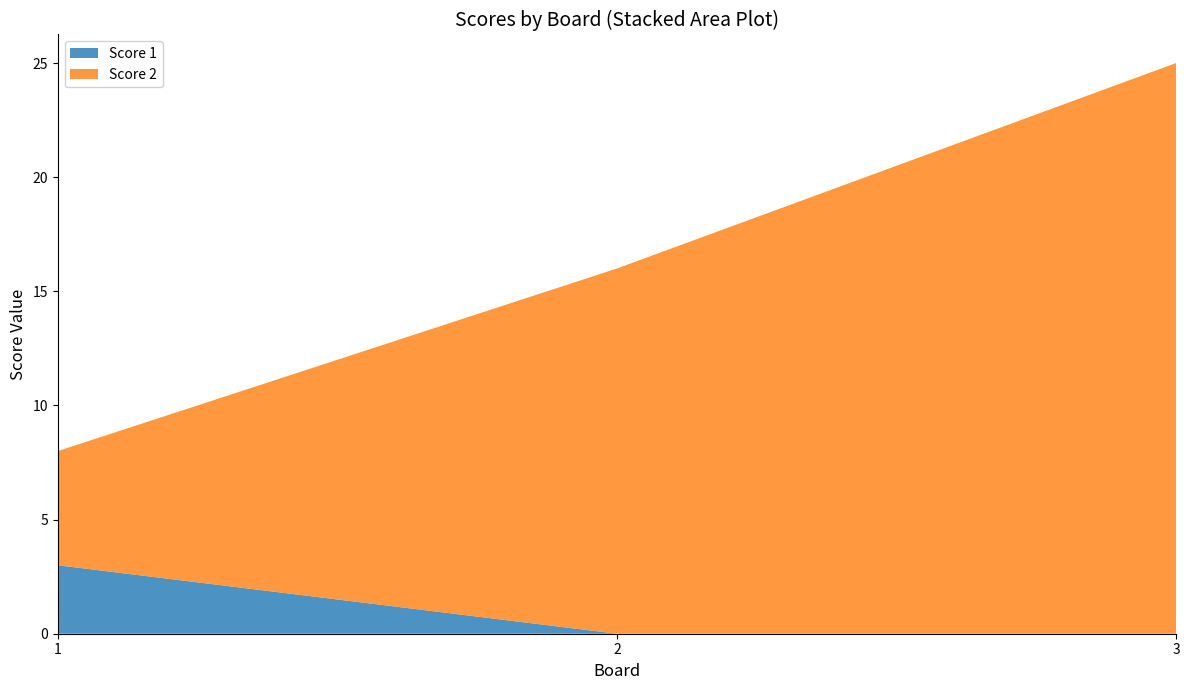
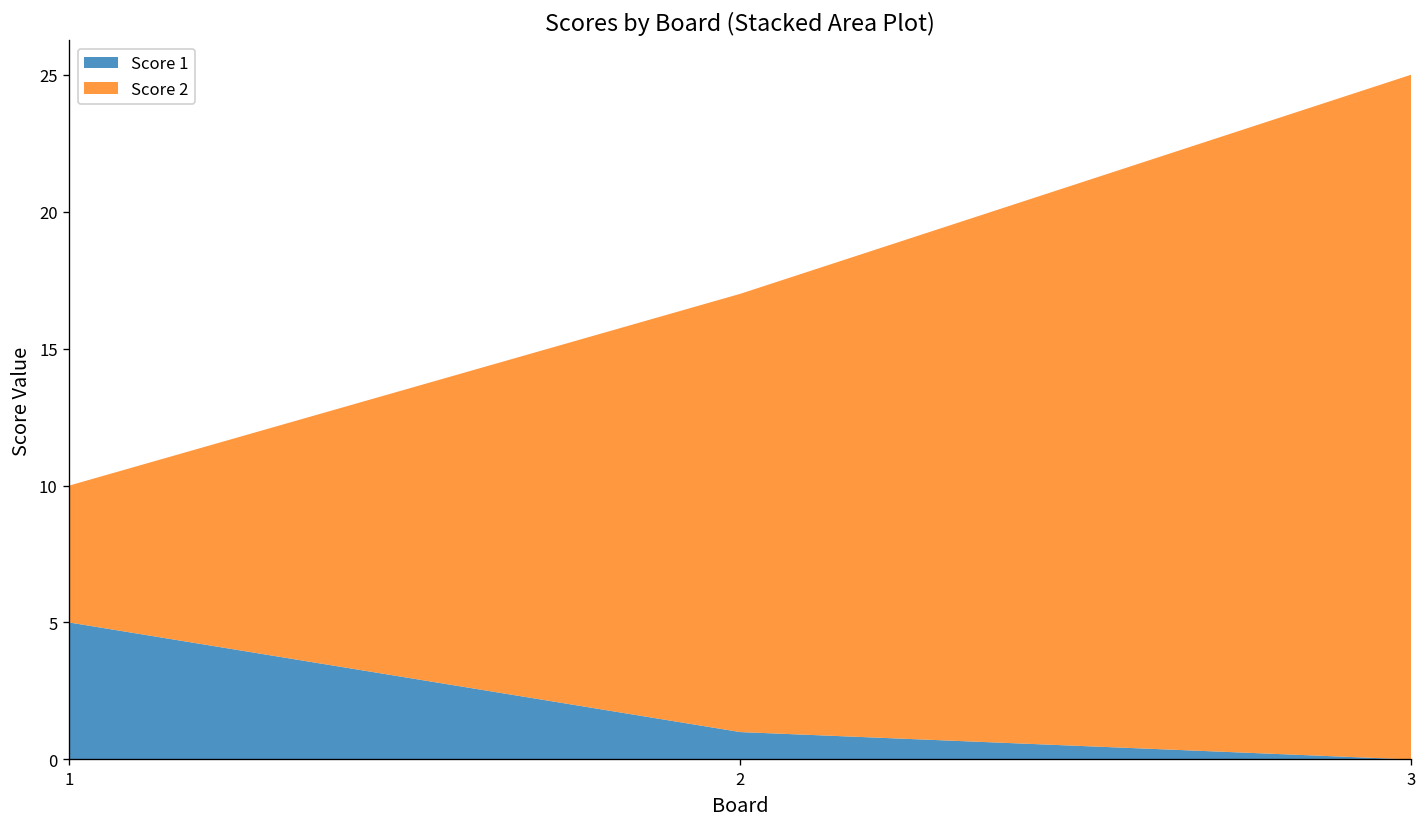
  {
    "Score 1": {
-     "1": 3,
-     "2": 0,
+     "1": 5,
+     "2": 1,
      "3": 0
    },
    "Score 2": {
      "1": 5,
      "2": 16,
      "3": 25
    }
  }
